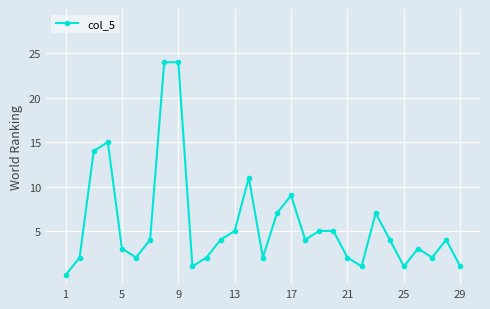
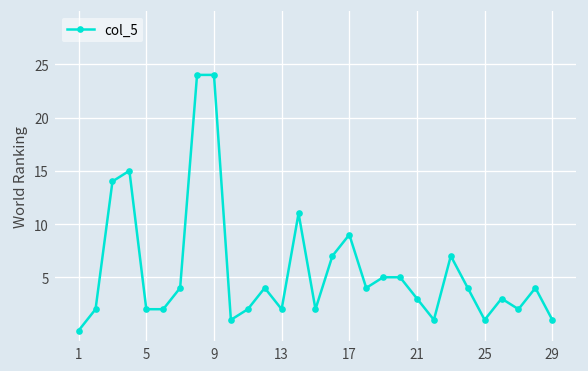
  {
    "1": 0,
-   "5": 3,
+   "5": 2,
    "9": 24,
-   "13": 5,
+   "13": 2,
    "17": 9,
-   "21": 2,
+   "21": 3,
    "25": 1,
    "29": 1
  }
